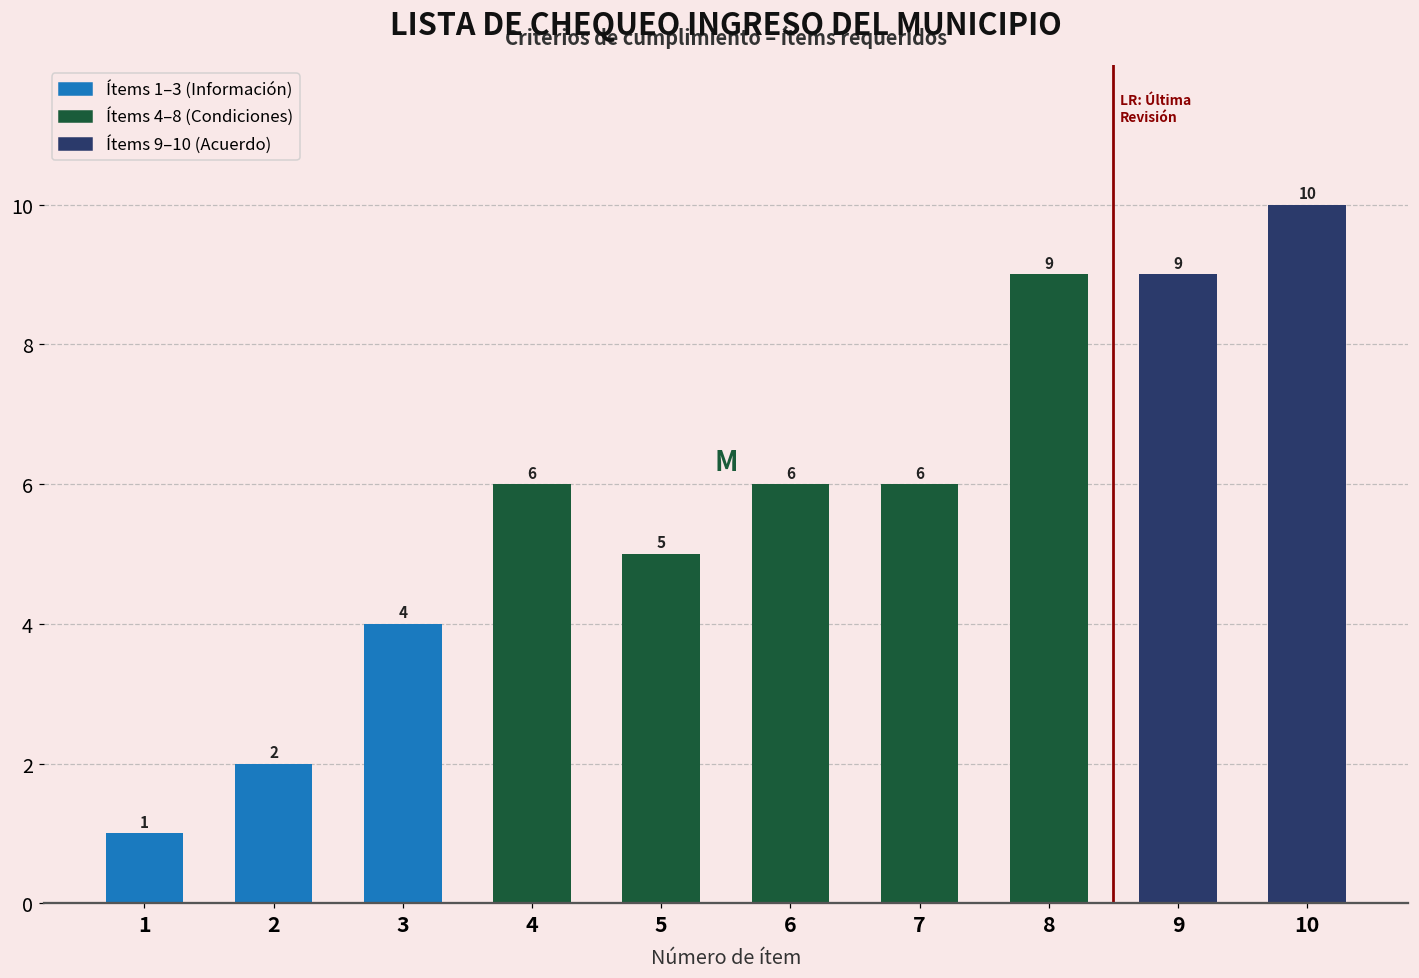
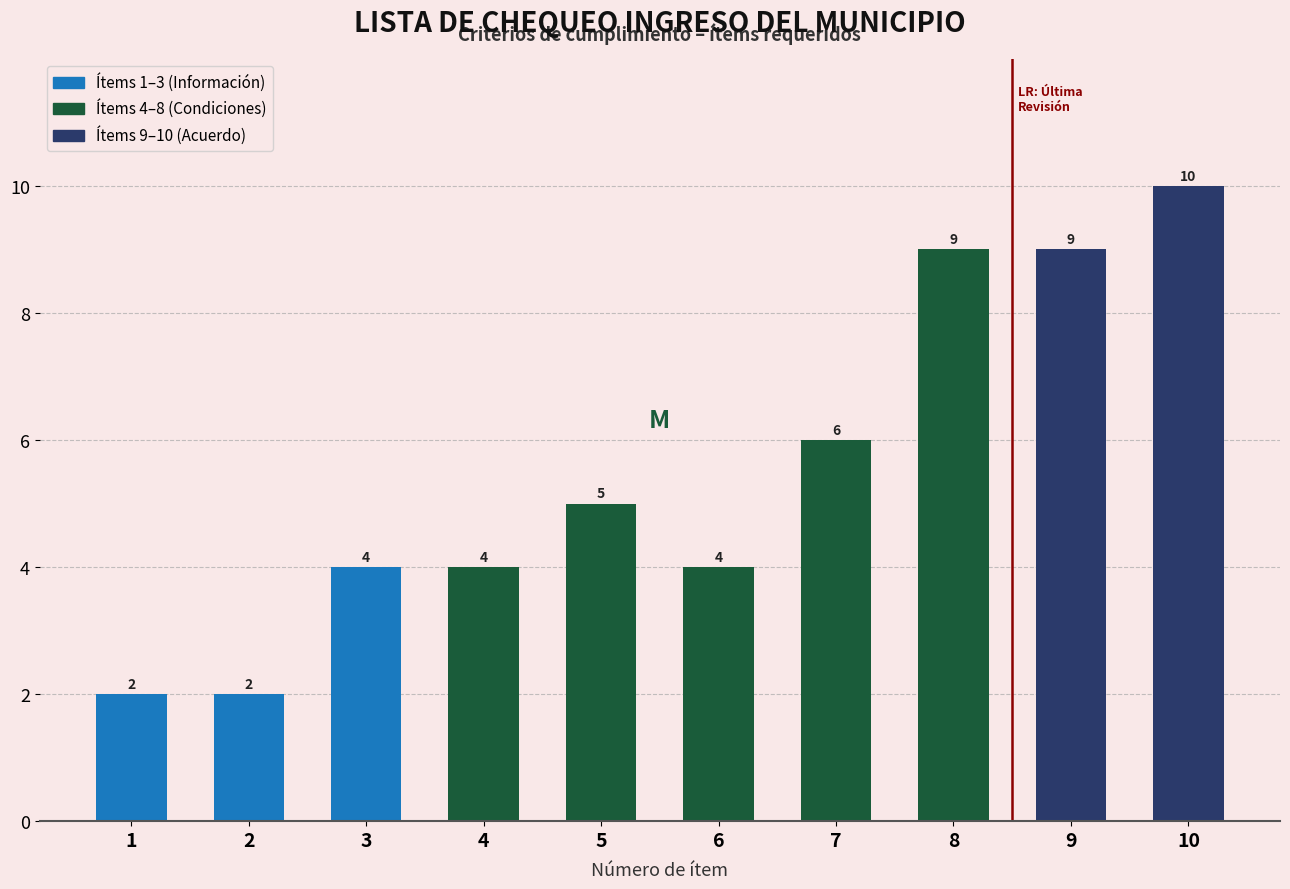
  {
-   "1": 1,
+   "1": 2,
    "2": 2,
    "3": 4,
-   "4": 6,
+   "4": 4,
    "5": 5,
-   "6": 6,
+   "6": 4,
    "7": 6,
    "8": 9,
    "9": 9,
    "10": 10
  }
